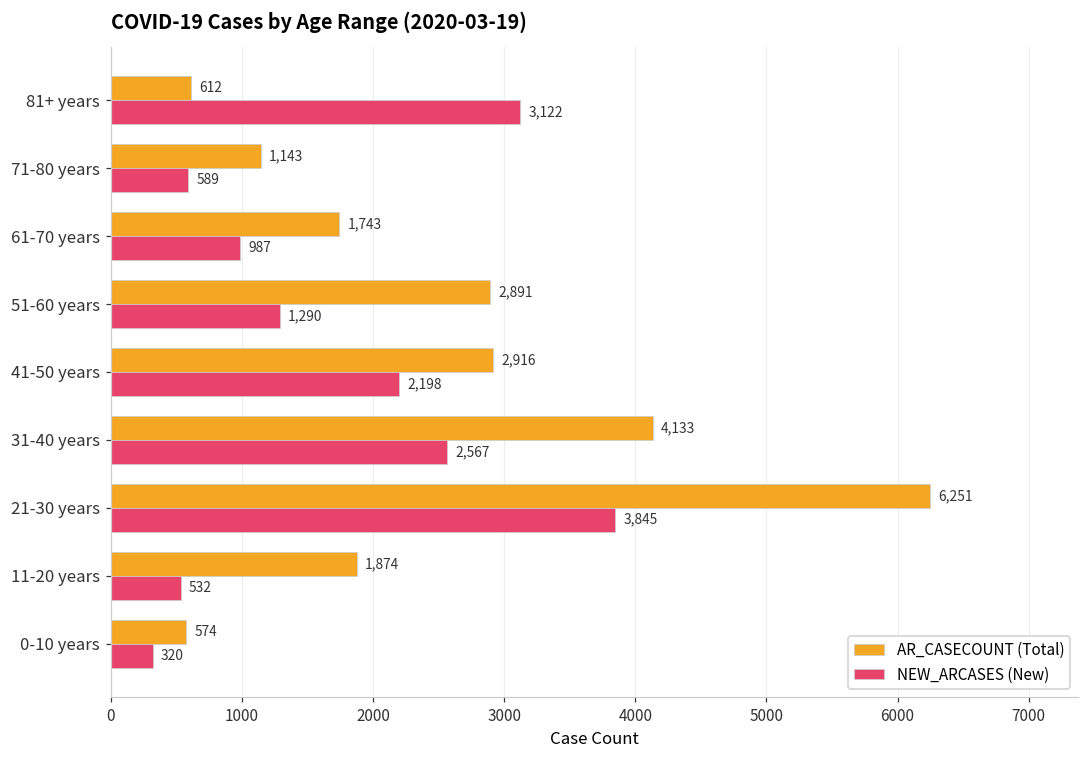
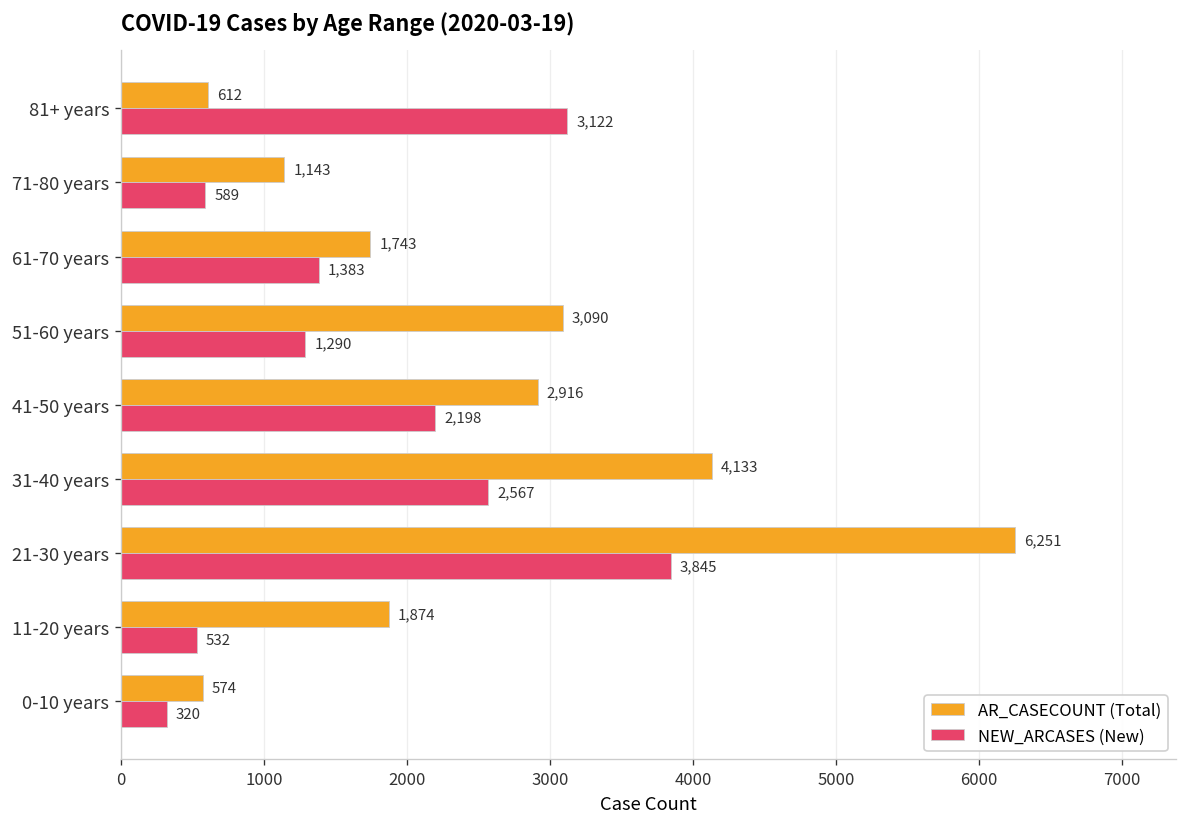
  {
    "AR_CASECOUNT (Total)": {
      "81+ years": "612",
      "71-80 years": "1,143",
      "61-70 years": "1,743",
-     "51-60 years": "2,891",
+     "51-60 years": "3,090",
      "41-50 years": "2,916",
      "31-40 years": "4,133",
      "21-30 years": "6,251",
      "11-20 years": "1,874",
      "0-10 years": "574"
    },
    "NEW_ARCASES (New)": {
      "81+ years": "3,122",
      "71-80 years": "589",
-     "61-70 years": "987",
+     "61-70 years": "1,383",
      "51-60 years": "1,290",
      "41-50 years": "2,198",
      "31-40 years": "2,567",
      "21-30 years": "3,845",
      "11-20 years": "532",
      "0-10 years": "320"
    }
  }
